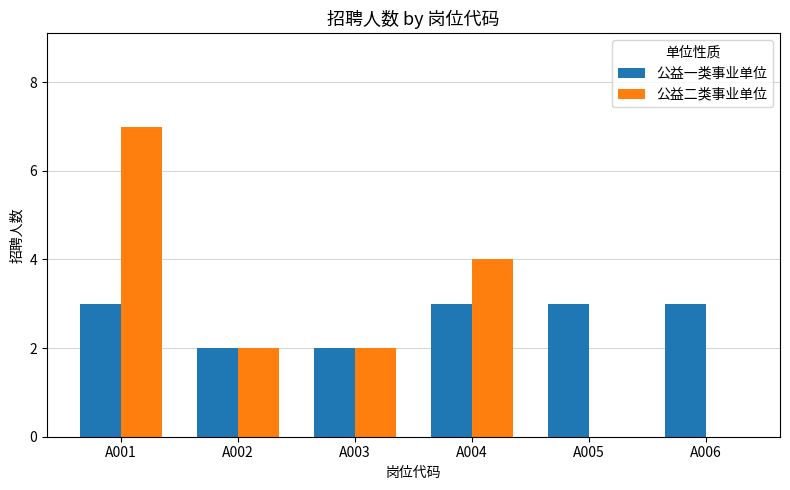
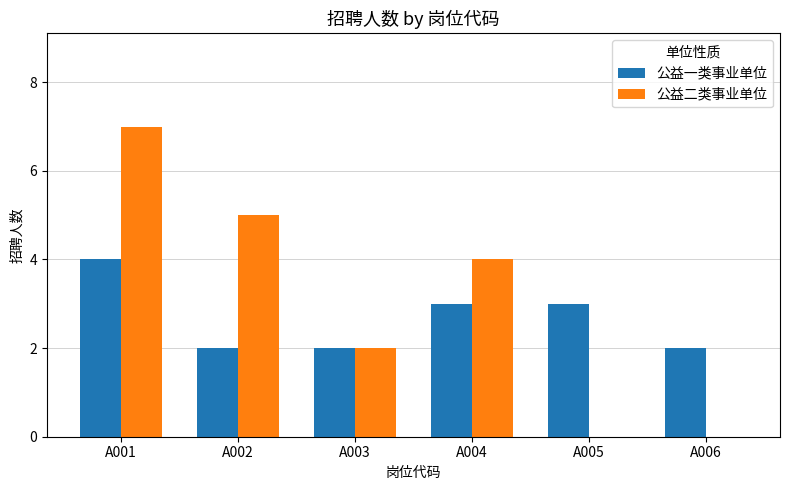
  {
    "公益一类事业单位": {
-     "A001": 3,
+     "A001": 4,
      "A002": 2,
      "A003": 2,
      "A004": 3,
      "A005": 3,
-     "A006": 3
+     "A006": 2
    },
    "公益二类事业单位": {
      "A001": 7,
-     "A002": 2,
+     "A002": 5,
      "A003": 2,
      "A004": 4,
      "A005": 0,
      "A006": 0
    }
  }
